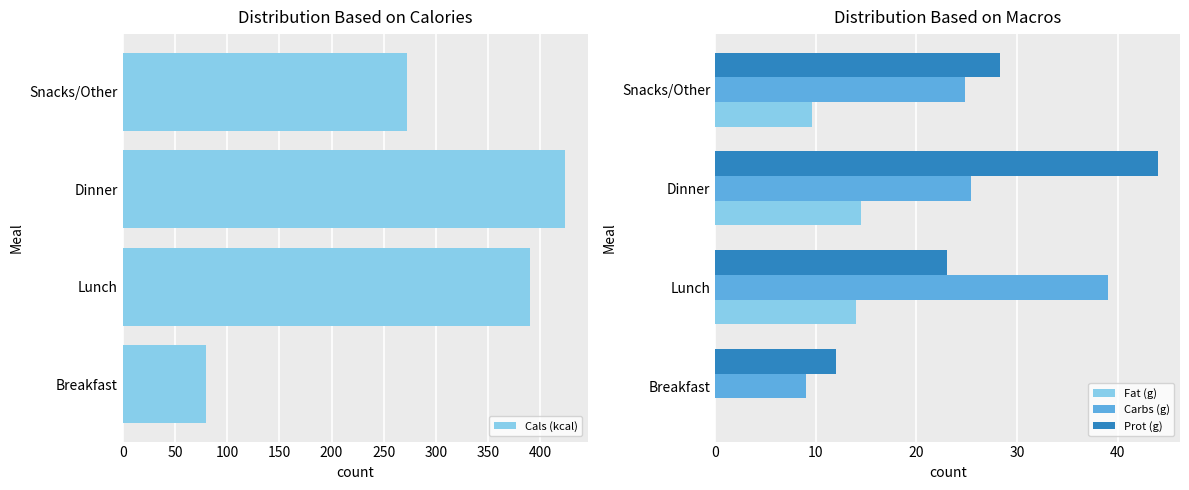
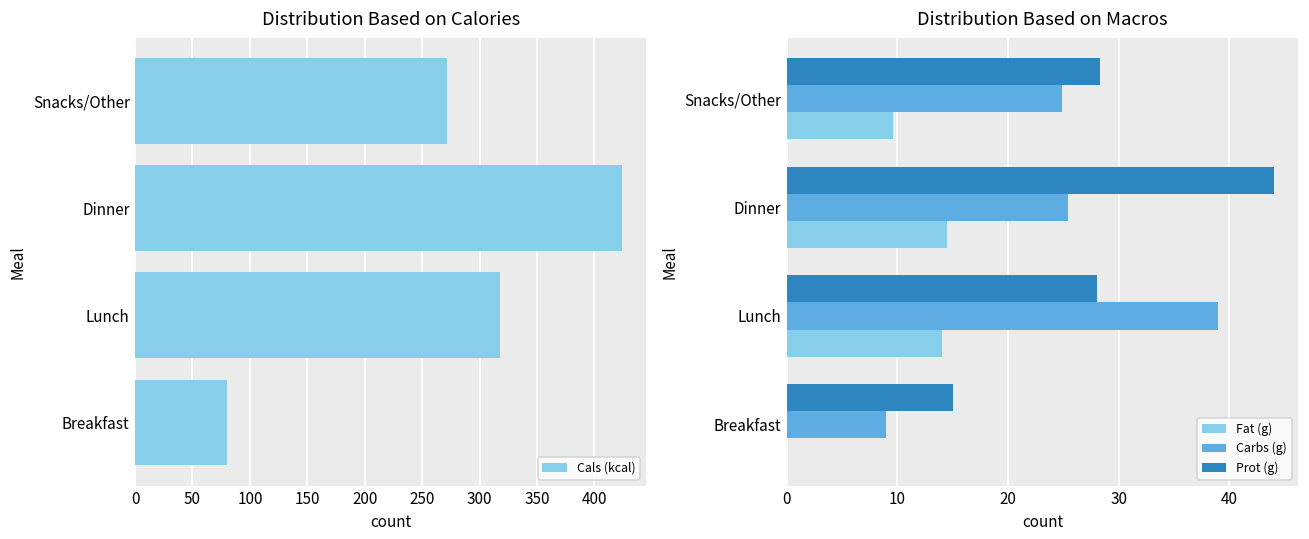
  {
    "Distribution Based on Calories": {
      "Snacks/Other": 272,
      "Dinner": 424,
-     "Lunch": 390,
+     "Lunch": 318,
      "Breakfast": 80
    },
    "Distribution Based on Macros": {
      "Prot (g)": {
        "Snacks/Other": 28.3,
        "Dinner": 44,
-       "Lunch": 23,
-       "Breakfast": 12
+       "Lunch": 28,
+       "Breakfast": 15
      }
    }
  }
